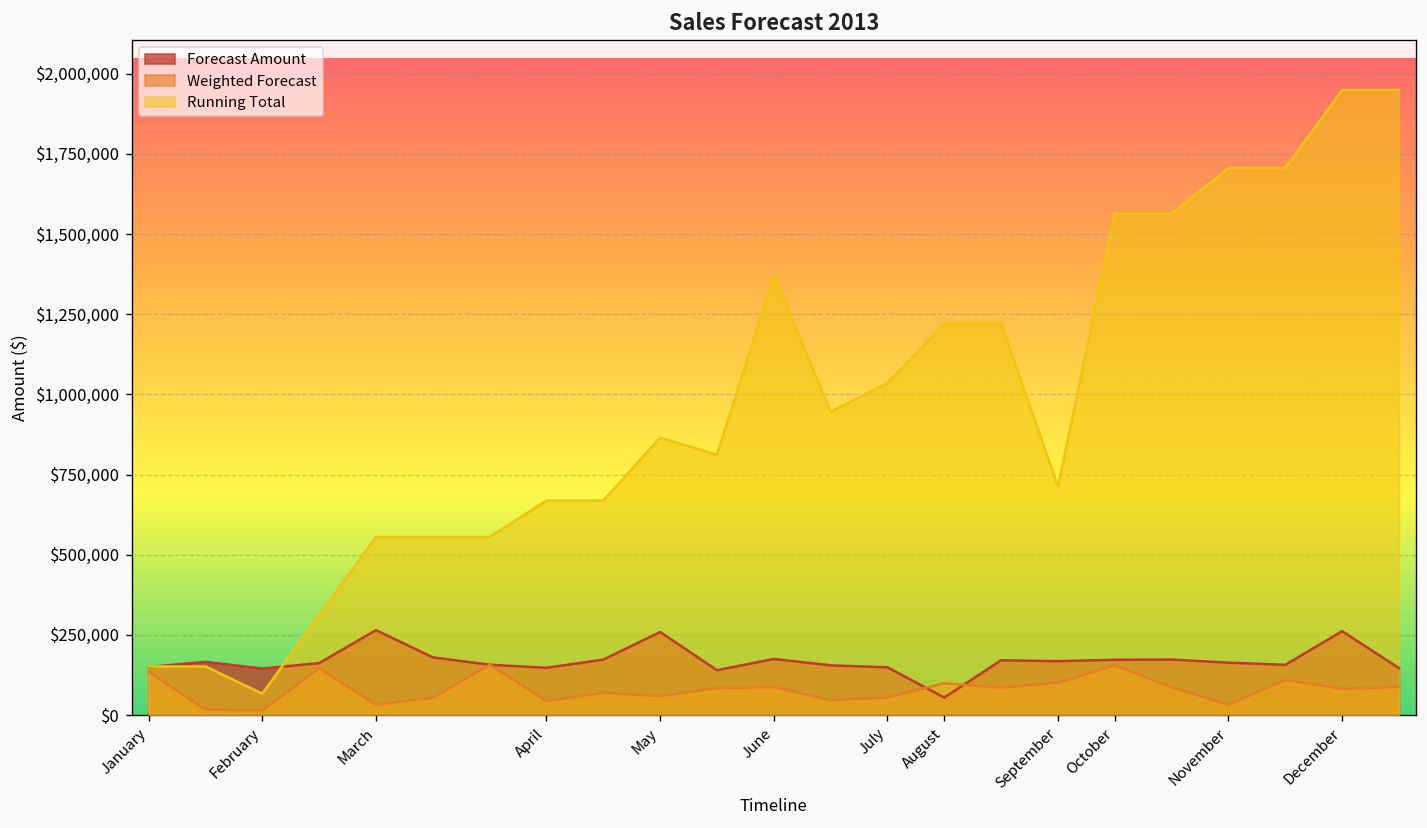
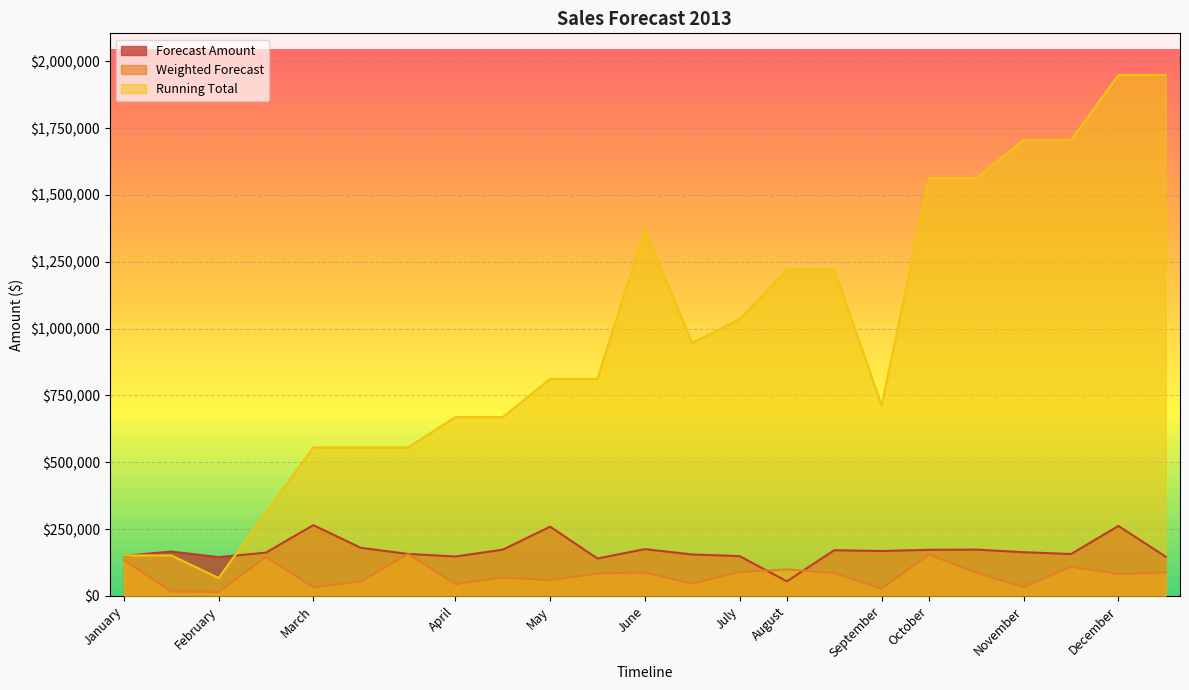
  {
    "Forecast Amount": {
      "February": "$150,000",
      "March": "$260,000",
      "April": "$150,000",
      "May": "$260,000",
      "June": "$180,000",
      "July": "$150,000",
      "August": "$50,000",
      "September": "$170,000",
      "October": "$170,000",
      "November": "$160,000",
      "December": "$260,000"
    },
    "Weighted Forecast": {
      "January": "$140,000",
      "February": "$10,000",
      "March": "$30,000",
      "April": "$40,000",
      "May": "$60,000",
      "June": "$90,000",
-     "July": "$50,000",
+     "July": "$90,000",
      "August": "$100,000",
-     "September": "$100,000",
+     "September": "$30,000",
      "October": "$160,000",
      "November": "$30,000",
      "December": "$80,000"
    },
    "Running Total": {
      "February": "$70,000",
      "March": "$560,000",
      "April": "$670,000",
-     "May": "$870,000",
+     "May": "$810,000",
      "June": "$1,370,000",
      "July": "$1,040,000",
      "August": "$1,220,000",
      "September": "$710,000",
      "October": "$1,560,000",
      "November": "$1,710,000",
      "December": "$1,950,000"
    }
  }
